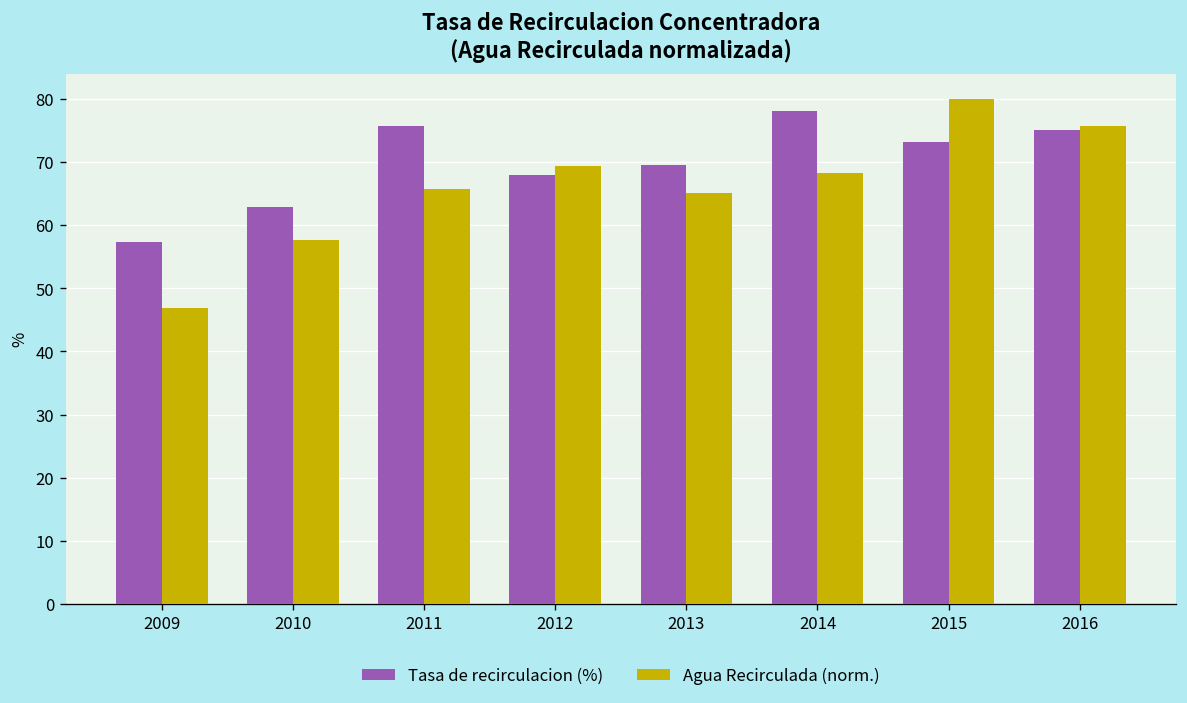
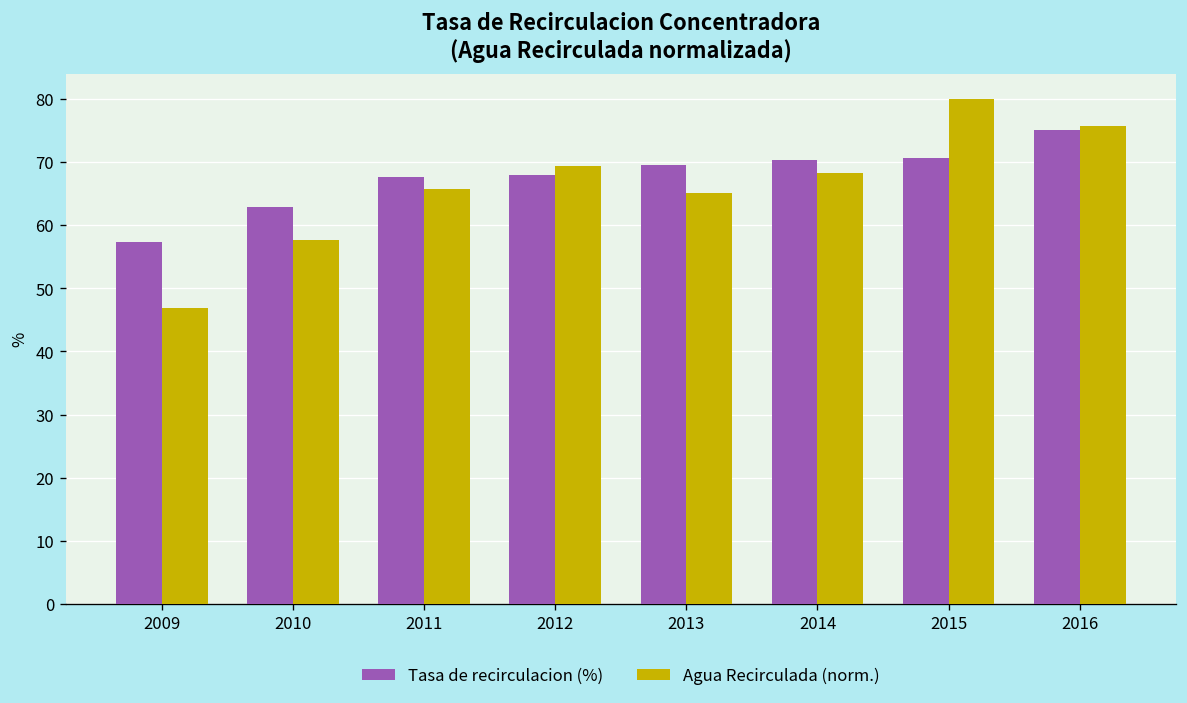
  {
    "Tasa de recirculacion (%)": {
      "2009": 57,
      "2010": 63,
-     "2011": 76,
+     "2011": 68,
      "2012": 68,
      "2013": 70,
-     "2014": 78,
-     "2015": 73,
+     "2014": 70,
+     "2015": 71,
      "2016": 75
    },
    "Agua Recirculada (norm.)": {
      "2009": 47,
      "2010": 58,
      "2011": 66,
      "2012": 69,
      "2013": 65,
      "2014": 68,
      "2015": 80,
      "2016": 76
    }
  }
